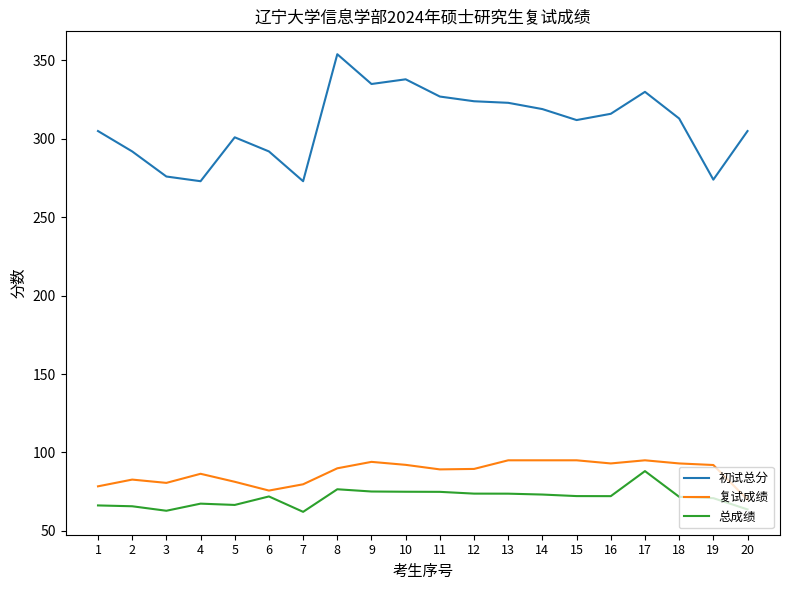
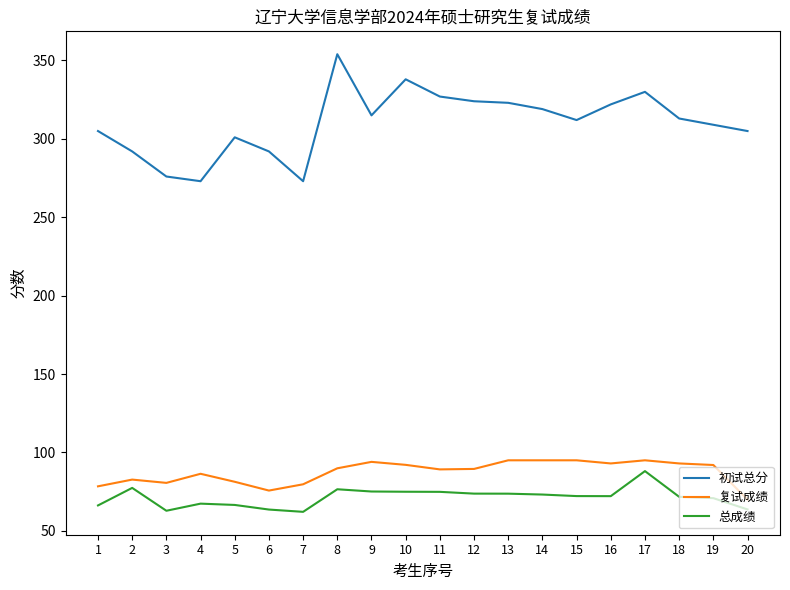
  {
    "初试总分": {
      "1": 305,
      "2": 292,
      "3": 276,
      "4": 273,
      "5": 301,
      "6": 292,
      "7": 273,
      "8": 354,
-     "9": 335,
+     "9": 315,
      "10": 338,
      "11": 327,
      "12": 324,
      "13": 323,
      "14": 319,
      "15": 312,
-     "16": 316,
+     "16": 322,
      "17": 330,
      "18": 313,
-     "19": 274,
+     "19": 309,
      "20": 305
    },
    "复试成绩": {
      "1": 78,
      "2": 83,
      "3": 81,
      "4": 86,
      "5": 81,
      "6": 76,
      "7": 80,
      "8": 90,
      "9": 94,
      "10": 92,
      "11": 89,
      "12": 90,
      "13": 95,
      "14": 95,
      "15": 95,
      "16": 93,
      "17": 95,
      "18": 93,
      "19": 92
    },
    "总成绩": {
      "1": 66,
-     "2": 66,
+     "2": 77,
      "3": 63,
      "4": 67,
      "5": 67,
-     "6": 72,
+     "6": 64,
      "7": 62,
      "8": 77,
      "9": 75,
      "10": 75,
      "11": 75,
      "12": 74,
      "13": 74,
      "14": 73,
      "15": 72,
      "16": 72,
      "17": 88
    }
  }
